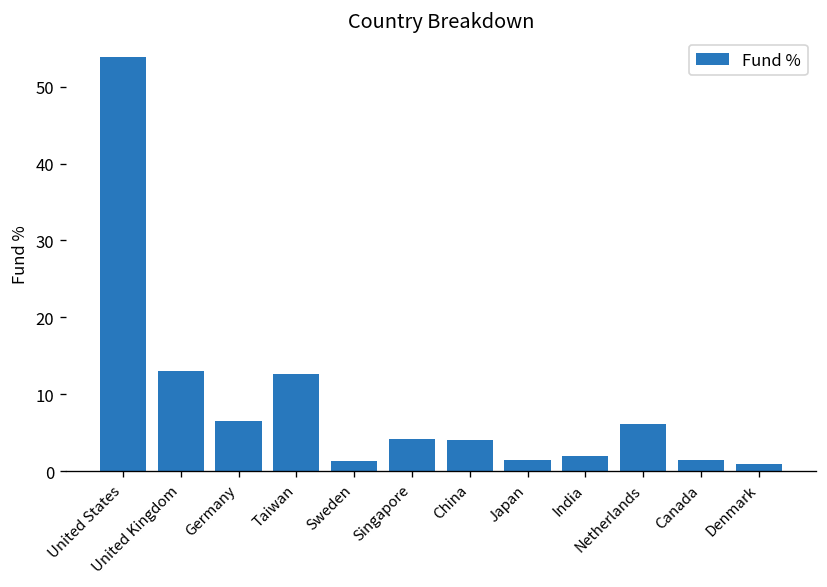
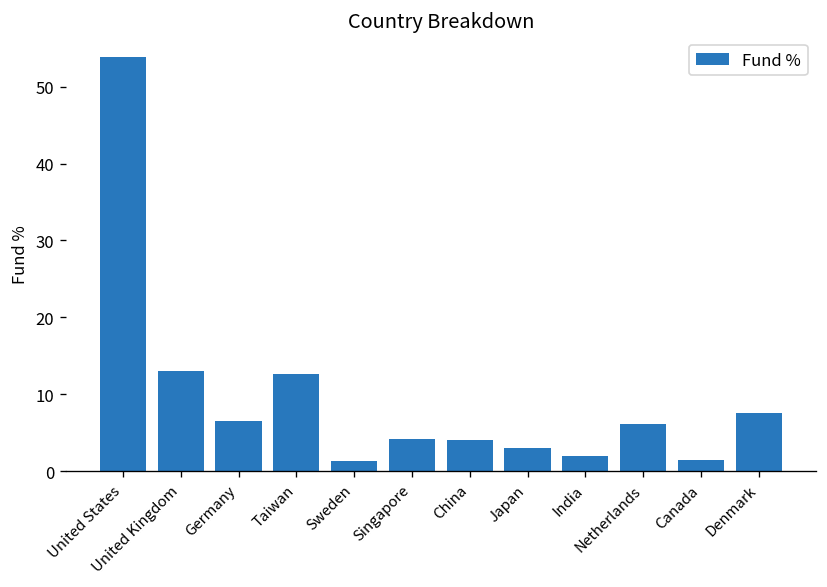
  {
    "United States": 54,
    "United Kingdom": 13,
    "Germany": 7,
    "Taiwan": 13,
    "Sweden": 1,
    "Singapore": 4,
    "China": 4,
-   "Japan": 2,
+   "Japan": 3,
    "India": 2,
    "Netherlands": 6,
    "Canada": 2,
-   "Denmark": 1
+   "Denmark": 8
  }
